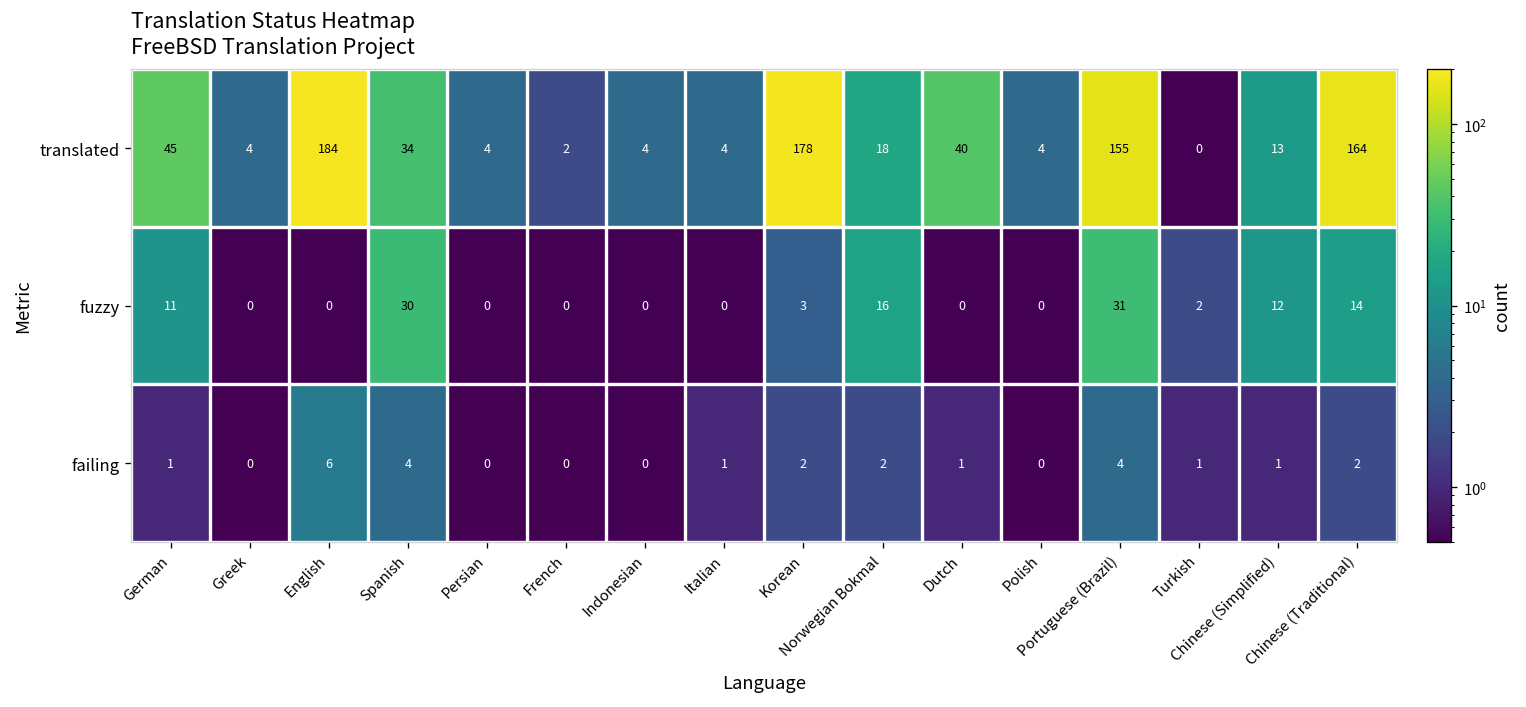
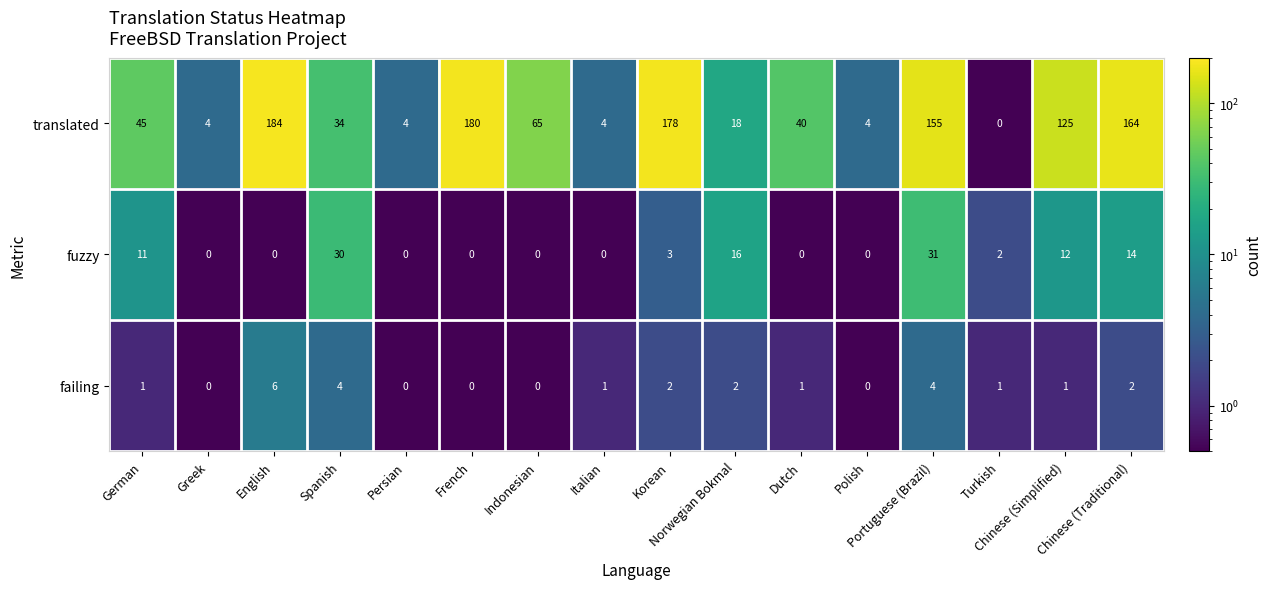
  {
    "translated": {
      "German": 45,
      "Greek": 4,
      "English": 184,
      "Spanish": 34,
      "Persian": 4,
-     "French": 2,
-     "Indonesian": 4,
+     "French": 180,
+     "Indonesian": 65,
      "Italian": 4,
      "Korean": 178,
      "Norwegian Bokmal": 18,
      "Dutch": 40,
      "Polish": 4,
      "Portuguese (Brazil)": 155,
      "Turkish": 0,
-     "Chinese (Simplified)": 13,
+     "Chinese (Simplified)": 125,
      "Chinese (Traditional)": 164
    },
    "fuzzy": {
      "German": 11,
      "Greek": 0,
      "English": 0,
      "Spanish": 30,
      "Persian": 0,
      "French": 0,
      "Indonesian": 0,
      "Italian": 0,
      "Korean": 3,
      "Norwegian Bokmal": 16,
      "Dutch": 0,
      "Polish": 0,
      "Portuguese (Brazil)": 31,
      "Turkish": 2,
      "Chinese (Simplified)": 12,
      "Chinese (Traditional)": 14
    },
    "failing": {
      "German": 1,
      "Greek": 0,
      "English": 6,
      "Spanish": 4,
      "Persian": 0,
      "French": 0,
      "Indonesian": 0,
      "Italian": 1,
      "Korean": 2,
      "Norwegian Bokmal": 2,
      "Dutch": 1,
      "Polish": 0,
      "Portuguese (Brazil)": 4,
      "Turkish": 1,
      "Chinese (Simplified)": 1,
      "Chinese (Traditional)": 2
    }
  }
